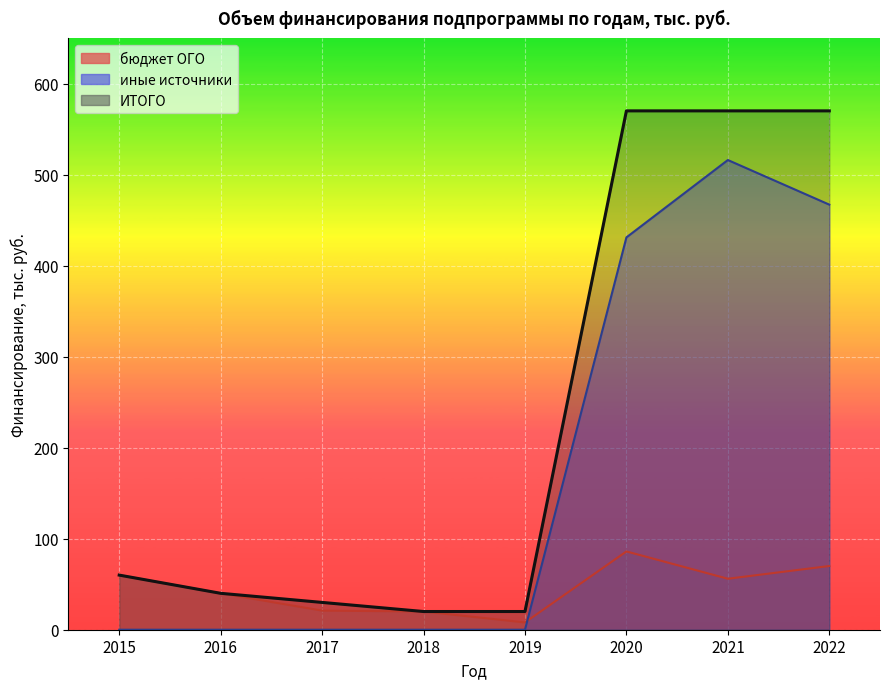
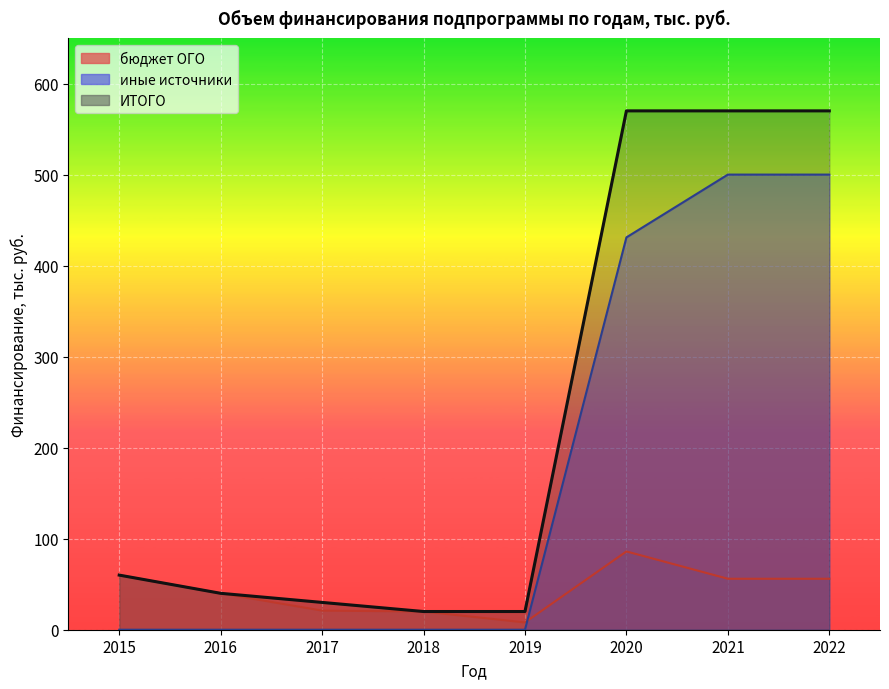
  {
    "бюджет ОГО": {
      "2017": 20,
      "2019": 10,
      "2020": 90,
      "2021": 60,
-     "2022": 70
+     "2022": 60
    },
    "иные источники": {
      "2015": 0,
      "2016": 0,
      "2017": 0,
      "2018": 0,
      "2019": 0,
      "2020": 430,
-     "2021": 520,
-     "2022": 470
+     "2021": 500,
+     "2022": 500
    }
  }
